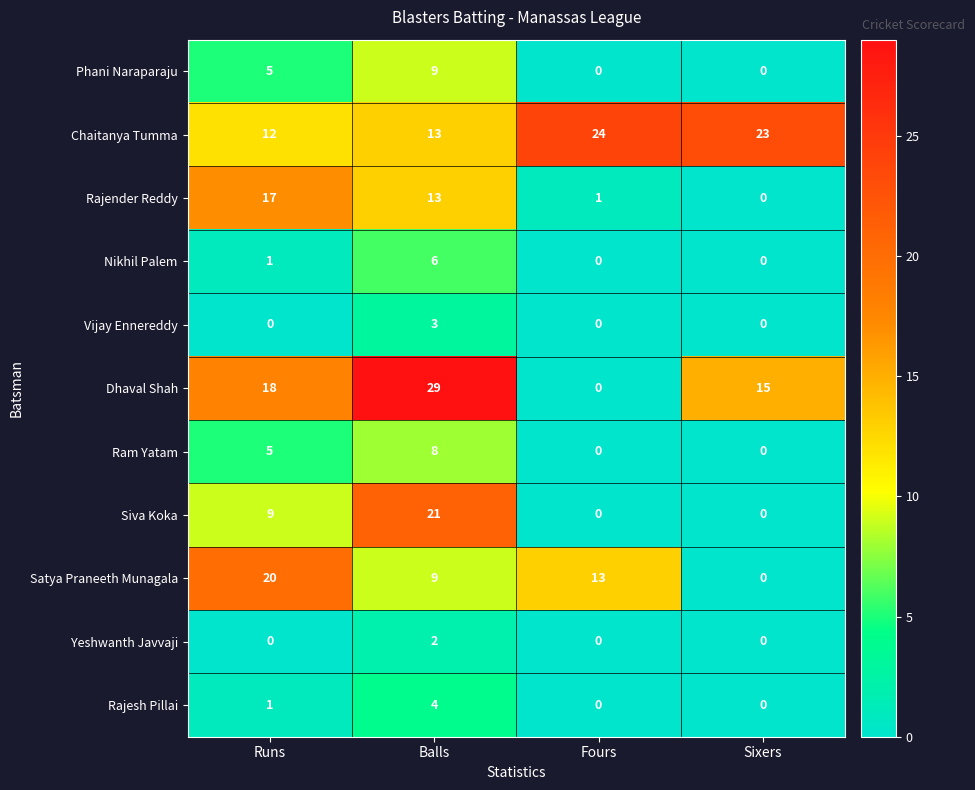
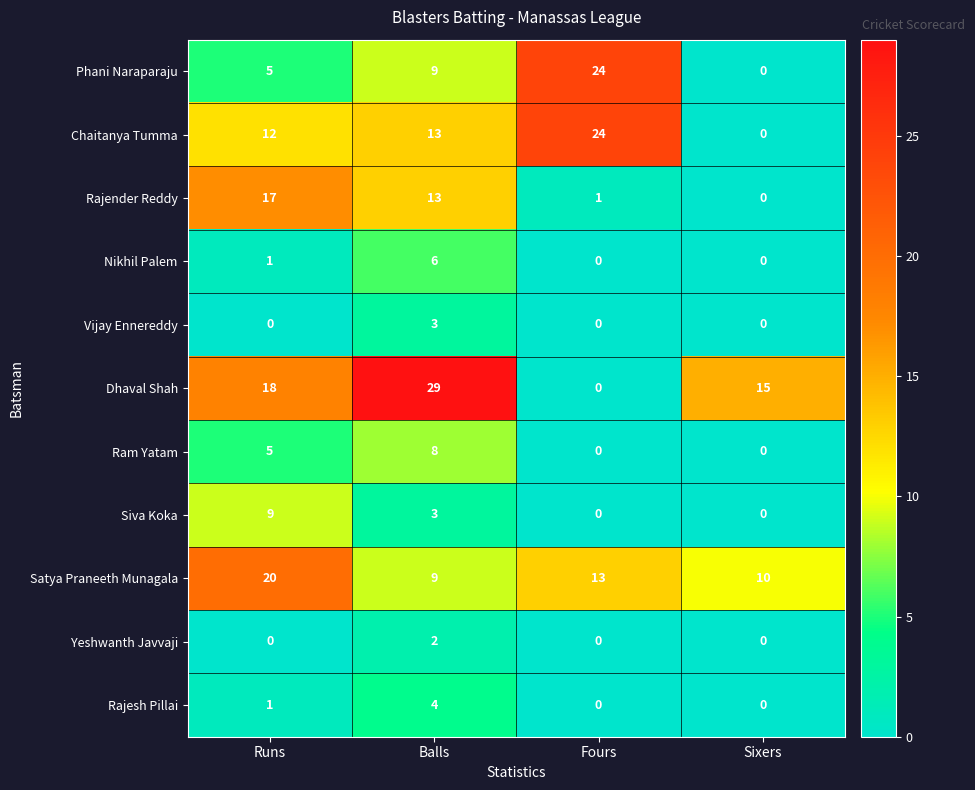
  {
    "Phani Naraparaju": {
      "Runs": 5,
      "Balls": 9,
-     "Fours": 0,
+     "Fours": 24,
      "Sixers": 0
    },
    "Chaitanya Tumma": {
      "Runs": 12,
      "Balls": 13,
      "Fours": 24,
-     "Sixers": 23
+     "Sixers": 0
    },
    "Rajender Reddy": {
      "Runs": 17,
      "Balls": 13,
      "Fours": 1,
      "Sixers": 0
    },
    "Nikhil Palem": {
      "Runs": 1,
      "Balls": 6,
      "Fours": 0,
      "Sixers": 0
    },
    "Vijay Ennereddy": {
      "Runs": 0,
      "Balls": 3,
      "Fours": 0,
      "Sixers": 0
    },
    "Dhaval Shah": {
      "Runs": 18,
      "Balls": 29,
      "Fours": 0,
      "Sixers": 15
    },
    "Ram Yatam": {
      "Runs": 5,
      "Balls": 8,
      "Fours": 0,
      "Sixers": 0
    },
    "Siva Koka": {
      "Runs": 9,
-     "Balls": 21,
+     "Balls": 3,
      "Fours": 0,
      "Sixers": 0
    },
    "Satya Praneeth Munagala": {
      "Runs": 20,
      "Balls": 9,
      "Fours": 13,
-     "Sixers": 0
+     "Sixers": 10
    },
    "Yeshwanth Javvaji": {
      "Runs": 0,
      "Balls": 2,
      "Fours": 0,
      "Sixers": 0
    },
    "Rajesh Pillai": {
      "Runs": 1,
      "Balls": 4,
      "Fours": 0,
      "Sixers": 0
    }
  }
